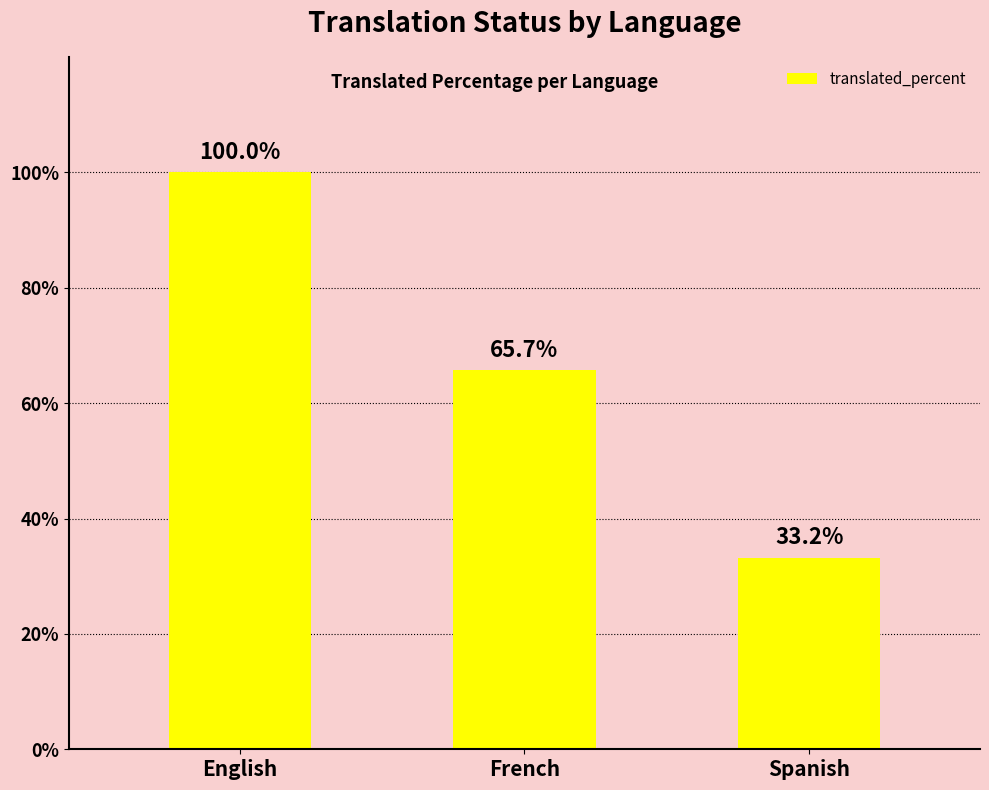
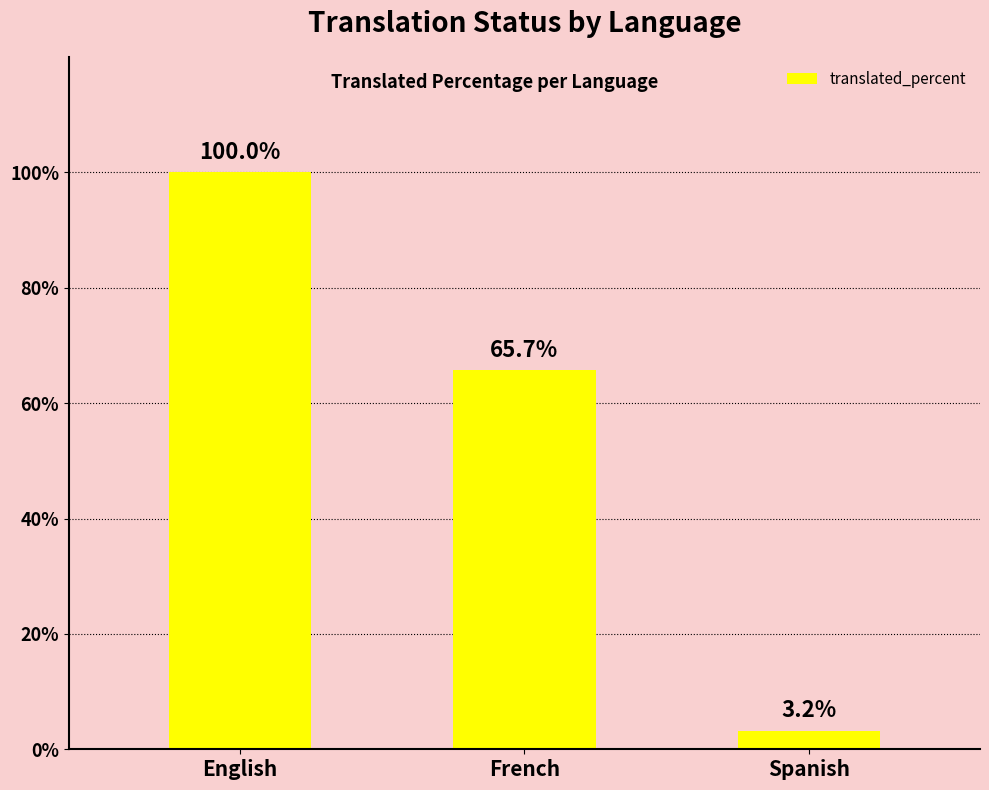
  {
    "English": "100.0%",
    "French": "65.7%",
-   "Spanish": "33.2%"
+   "Spanish": "3.2%"
  }
